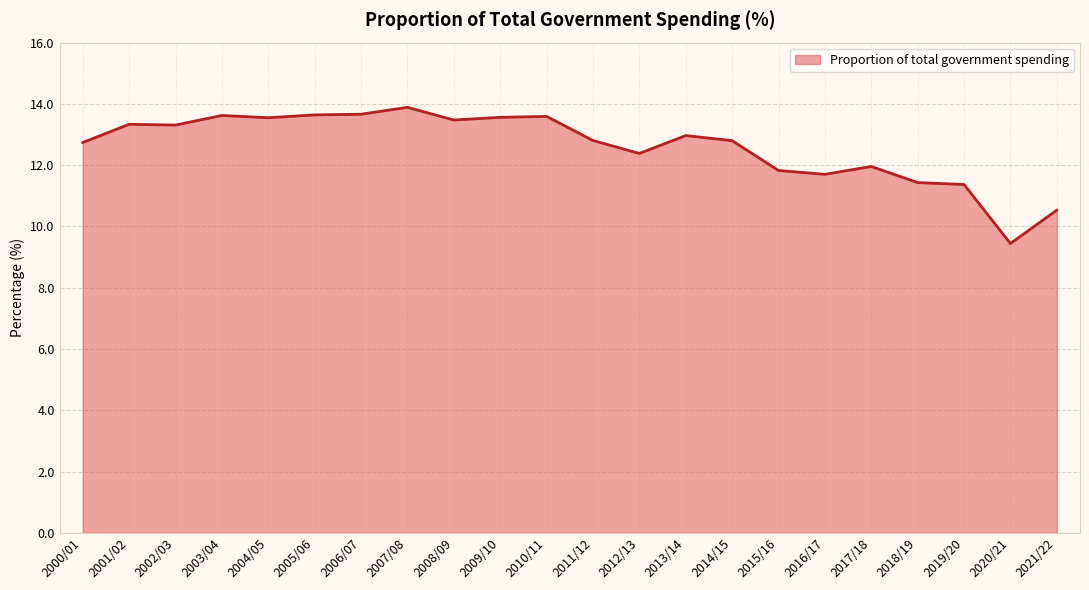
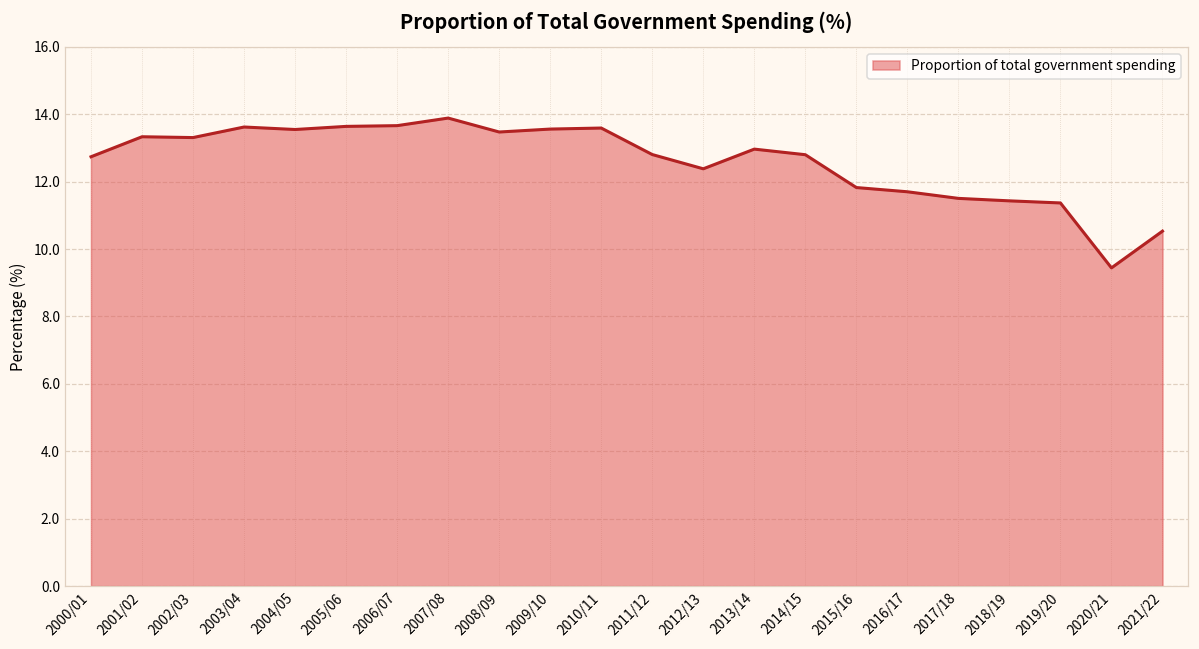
  {
    "2000/01": 12.7,
    "2001/02": 13.3,
    "2002/03": 13.3,
    "2003/04": 13.6,
    "2004/05": 13.5,
    "2005/06": 13.6,
    "2006/07": 13.7,
    "2007/08": 13.9,
    "2008/09": 13.5,
    "2009/10": 13.6,
    "2010/11": 13.6,
    "2011/12": 12.8,
    "2012/13": 12.4,
    "2013/14": 13.0,
    "2014/15": 12.8,
    "2015/16": 11.8,
    "2016/17": 11.7,
-   "2017/18": 12.0,
+   "2017/18": 11.5,
    "2018/19": 11.4,
    "2019/20": 11.4,
    "2020/21": 9.4,
    "2021/22": 10.5
  }
